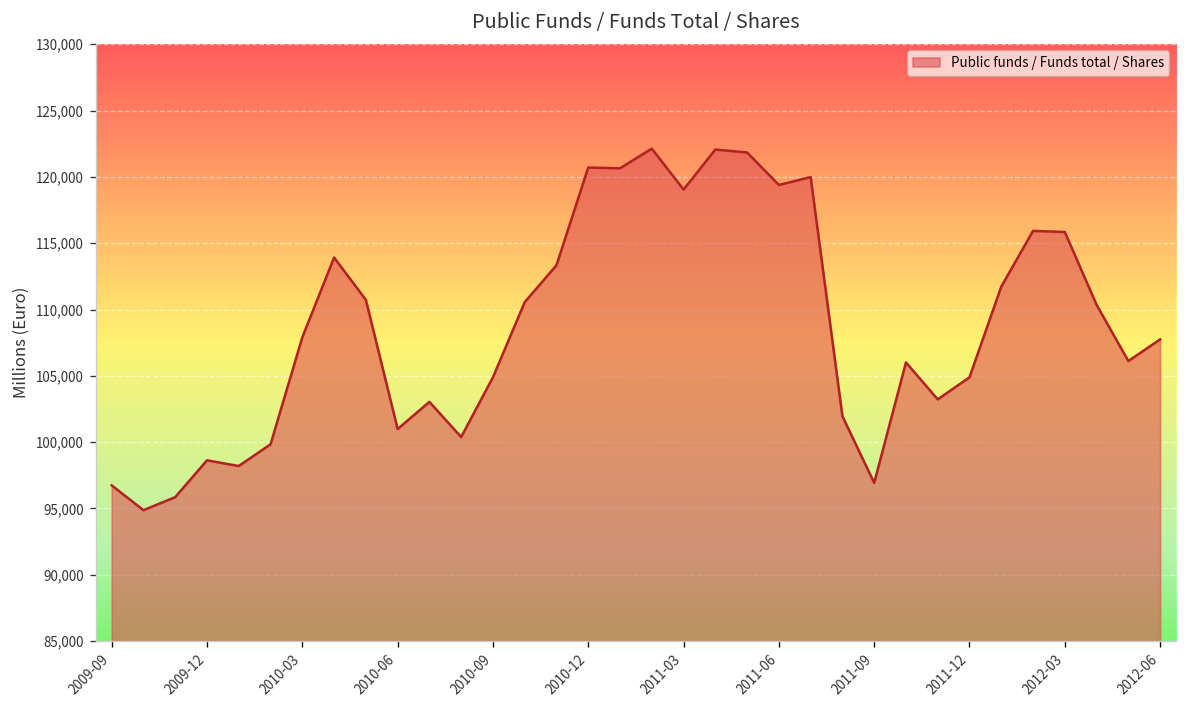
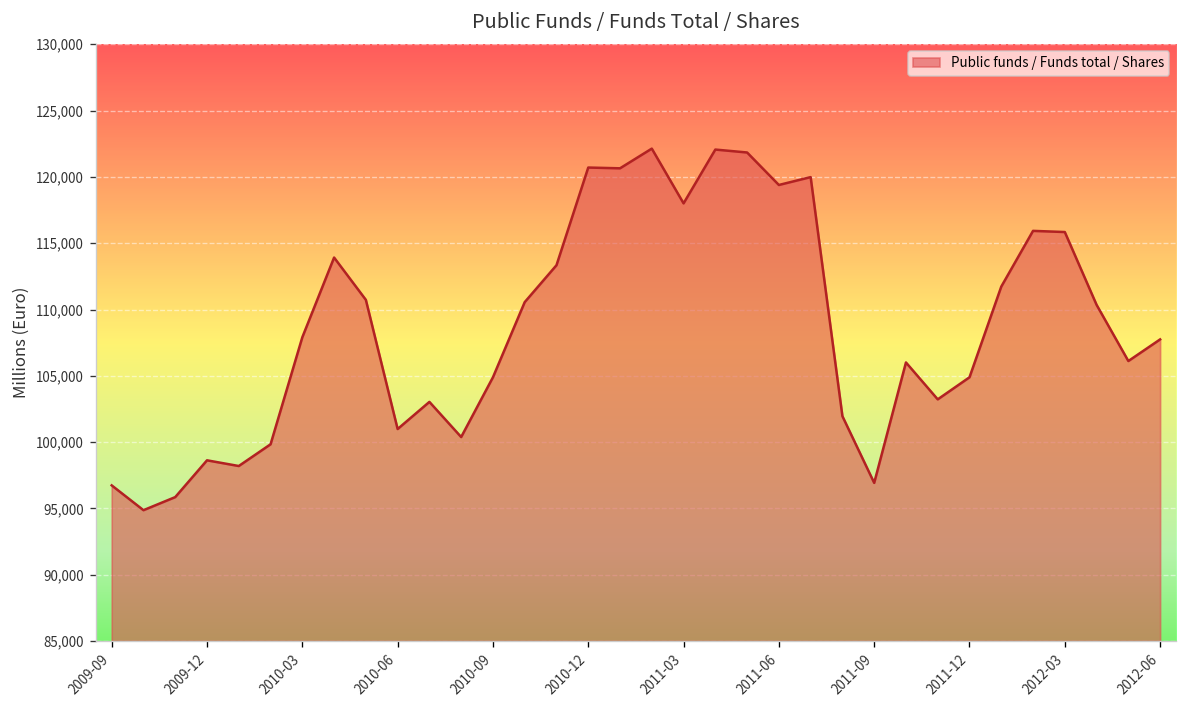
  {
    "2009-09": "96,700",
    "2009-12": "98,600",
    "2010-03": "107,900",
    "2010-06": "101,000",
    "2010-09": "104,900",
    "2010-12": "120,700",
-   "2011-03": "119,000",
+   "2011-03": "118,000",
    "2011-06": "119,400",
    "2011-09": "96,900",
    "2011-12": "104,900",
    "2012-03": "115,800",
    "2012-06": "107,700"
  }
